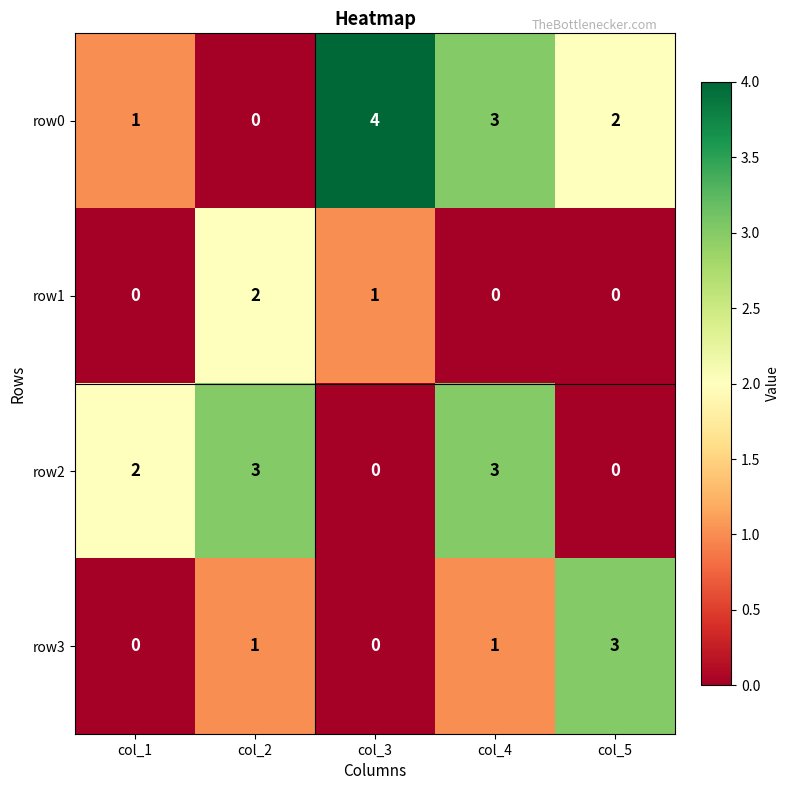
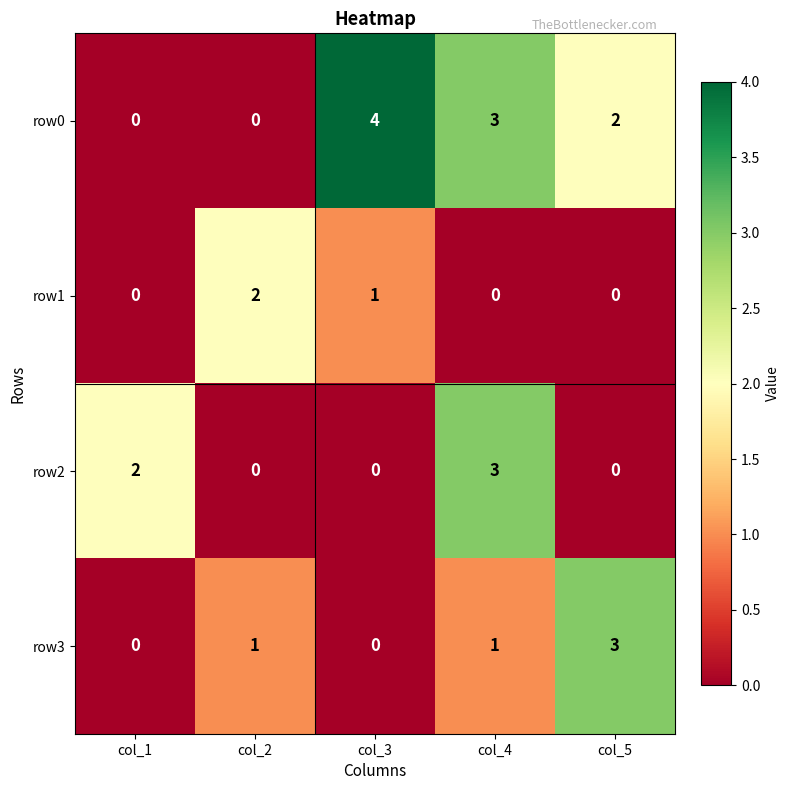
  {
    "row0": {
-     "col_1": 1,
+     "col_1": 0,
      "col_2": 0,
      "col_3": 4,
      "col_4": 3,
      "col_5": 2
    },
    "row1": {
      "col_1": 0,
      "col_2": 2,
      "col_3": 1,
      "col_4": 0,
      "col_5": 0
    },
    "row2": {
      "col_1": 2,
-     "col_2": 3,
+     "col_2": 0,
      "col_3": 0,
      "col_4": 3,
      "col_5": 0
    },
    "row3": {
      "col_1": 0,
      "col_2": 1,
      "col_3": 0,
      "col_4": 1,
      "col_5": 3
    }
  }
